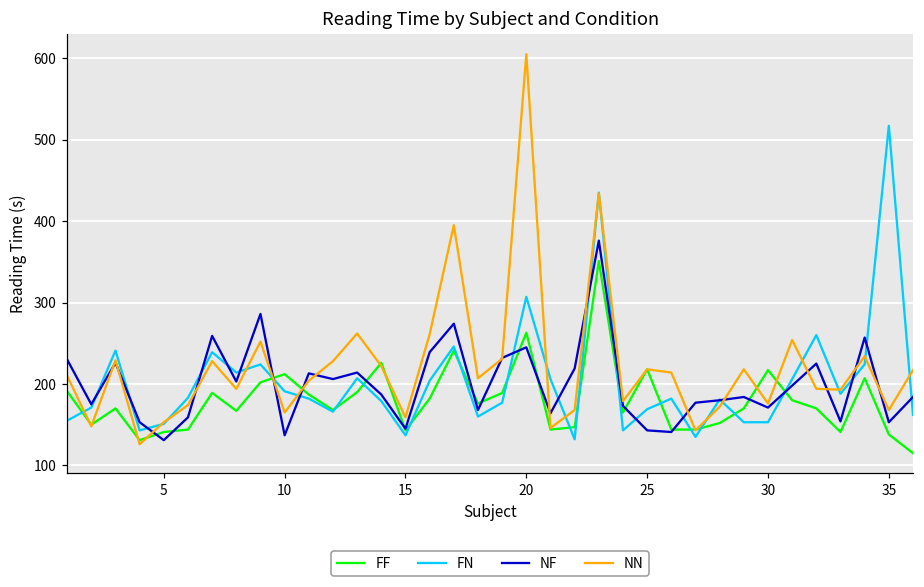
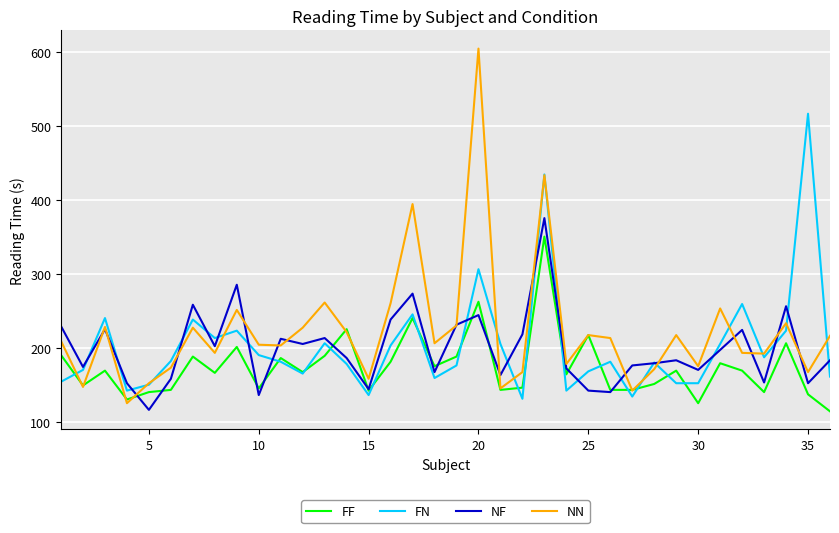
  {
    "FF": {
      "5": 140,
-     "10": 210,
+     "10": 150,
      "20": 260,
-     "30": 220,
+     "30": 130,
      "35": 140
    },
    "FN": {
      "10": 190,
      "15": 140,
      "20": 310,
      "25": 170,
      "30": 150,
      "35": 520
    },
    "NF": {
-     "5": 130,
+     "5": 120,
      "10": 140,
      "20": 250,
      "25": 140,
      "30": 170,
      "35": 150
    },
    "NN": {
-     "10": 170,
+     "10": 210,
      "15": 160,
      "20": 610,
      "30": 180,
      "35": 170
    }
  }
